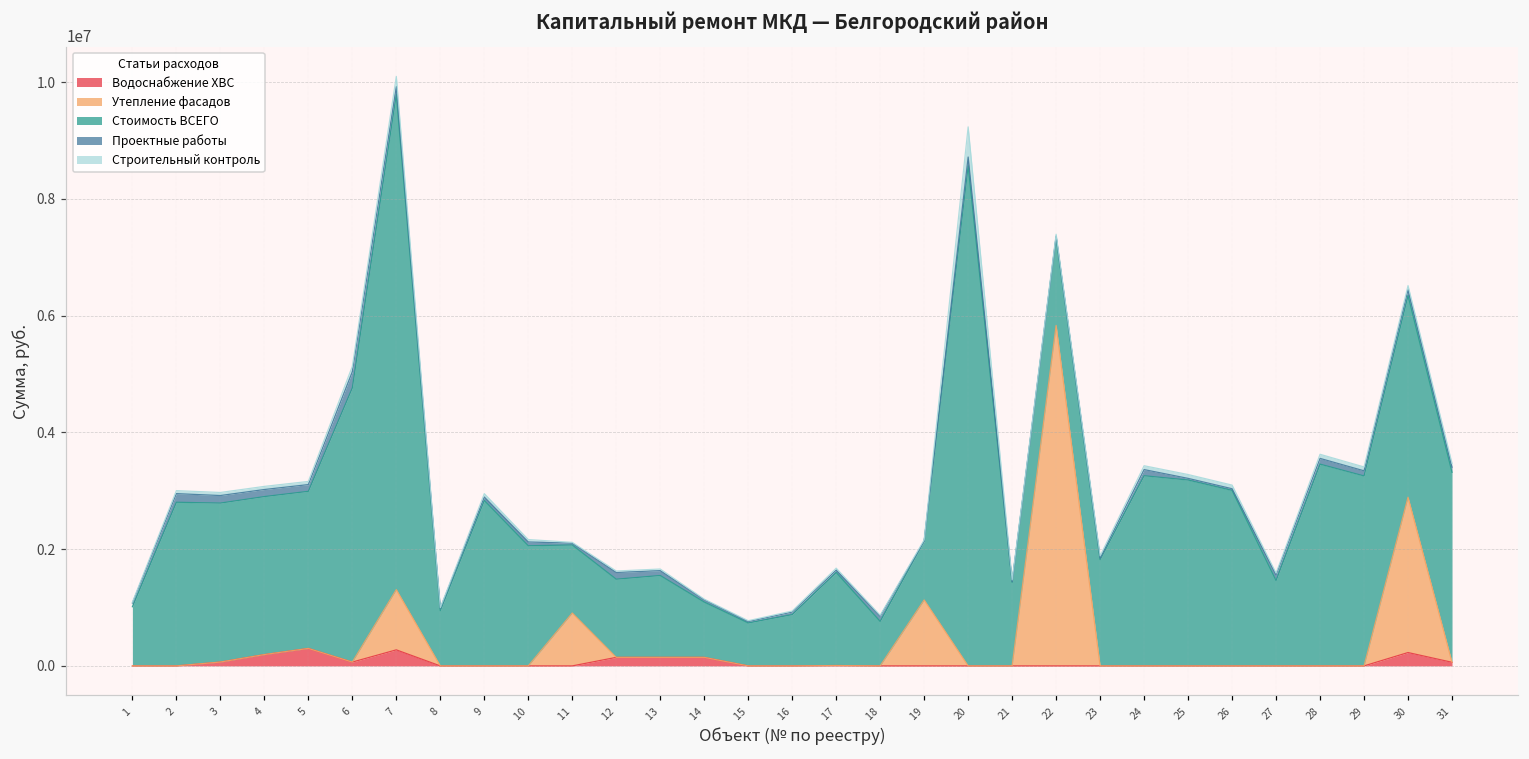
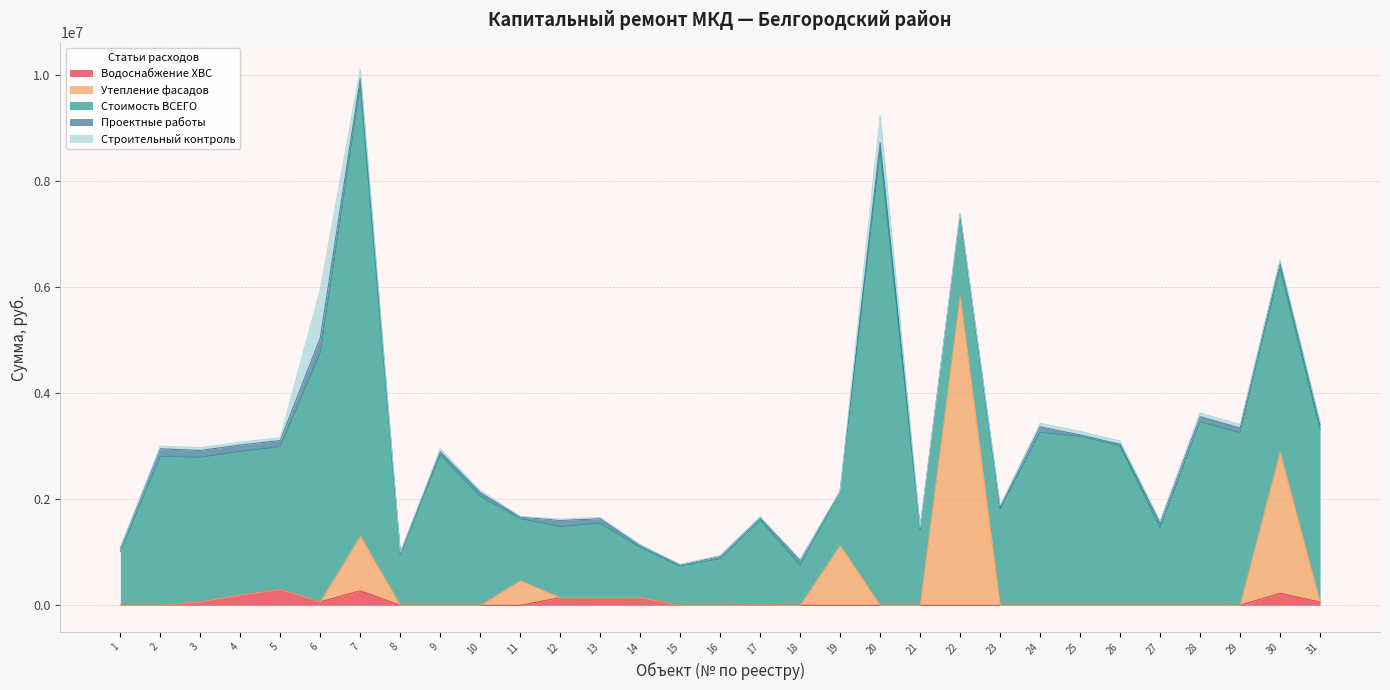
  {
    "Водоснабжение ХВС": {
      "7": 300000,
      "11": 0,
      "19": 0,
      "22": 0,
      "30": 200000
    },
    "Утепление фасадов": {
      "7": 1000000,
-     "11": 900000,
+     "11": 500000,
      "19": 1100000,
      "22": 5800000,
      "30": 2700000
    },
    "Строительный контроль": {
      "2": 100000,
      "3": 100000,
      "4": 100000,
      "5": 100000,
-     "6": 100000,
+     "6": 900000,
      "7": 200000,
      "9": 100000,
      "20": 500000,
      "24": 100000,
      "25": 100000,
      "26": 100000,
      "28": 100000,
      "29": 100000,
      "30": 100000,
      "31": 100000
    }
  }
